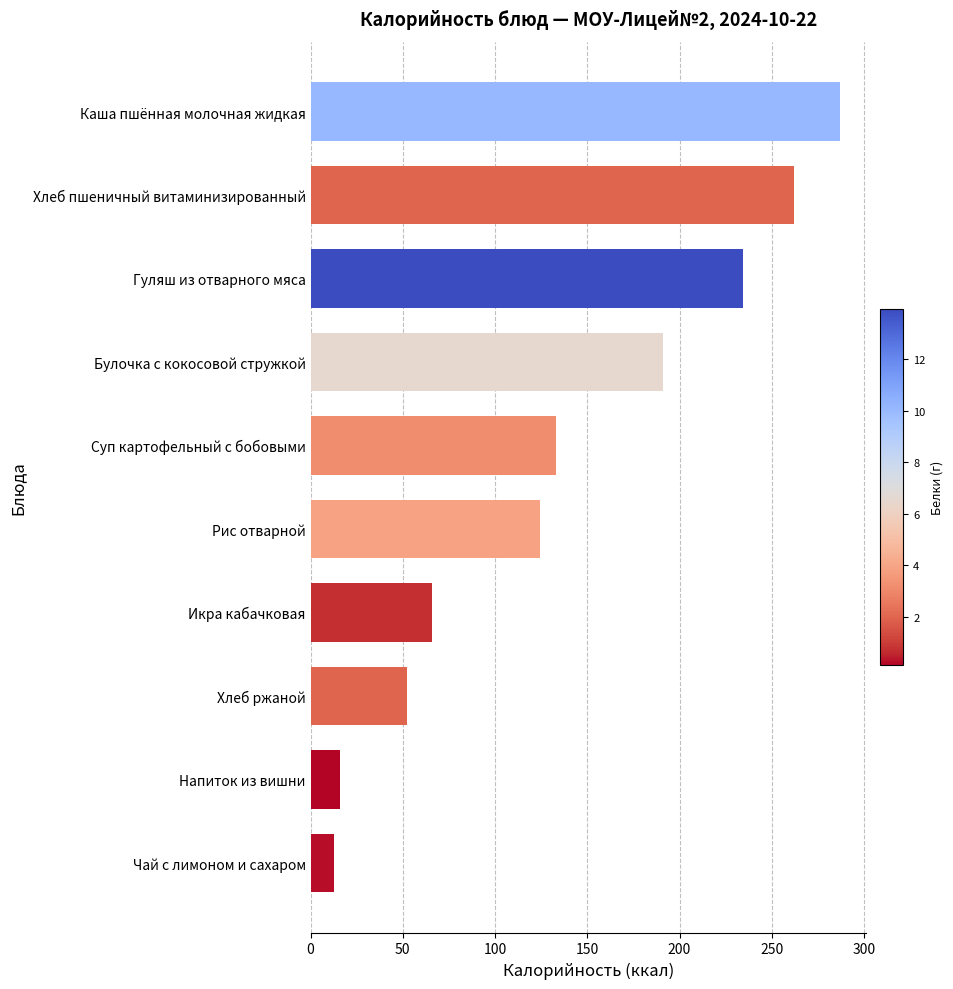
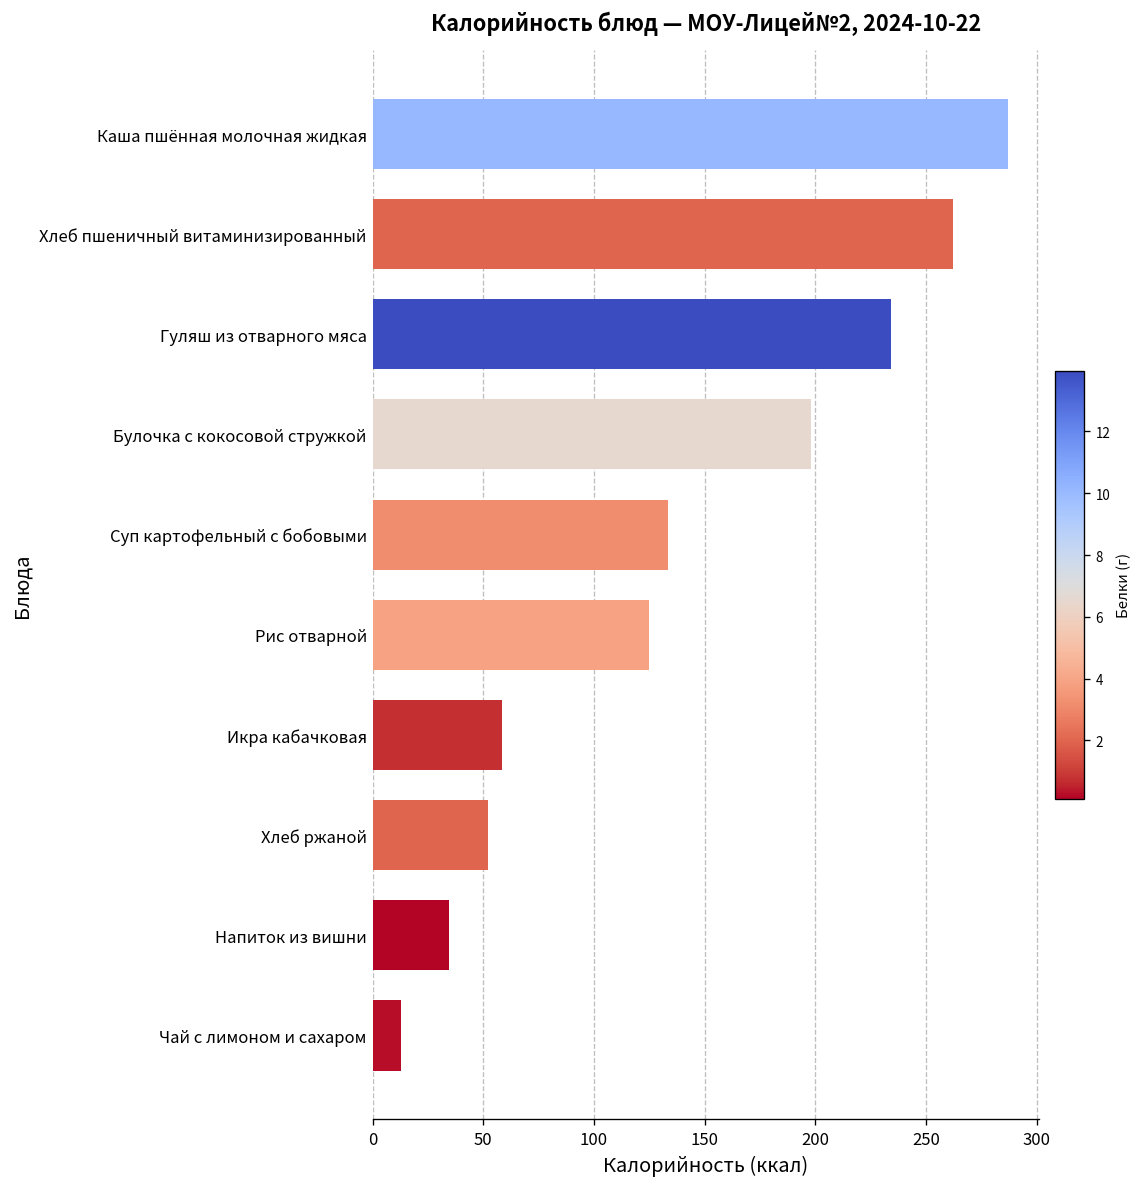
  {
    "Каша пшённая молочная жидкая": 287,
    "Хлеб пшеничный витаминизированный": 262,
    "Гуляш из отварного мяса": 234,
-   "Булочка с кокосовой стружкой": 191,
+   "Булочка с кокосовой стружкой": 198,
    "Суп картофельный с бобовыми": 133,
    "Рис отварной": 125,
-   "Икра кабачковая": 66,
+   "Икра кабачковая": 58,
    "Хлеб ржаной": 52,
-   "Напиток из вишни": 16,
+   "Напиток из вишни": 34,
    "Чай с лимоном и сахаром": 13
  }
